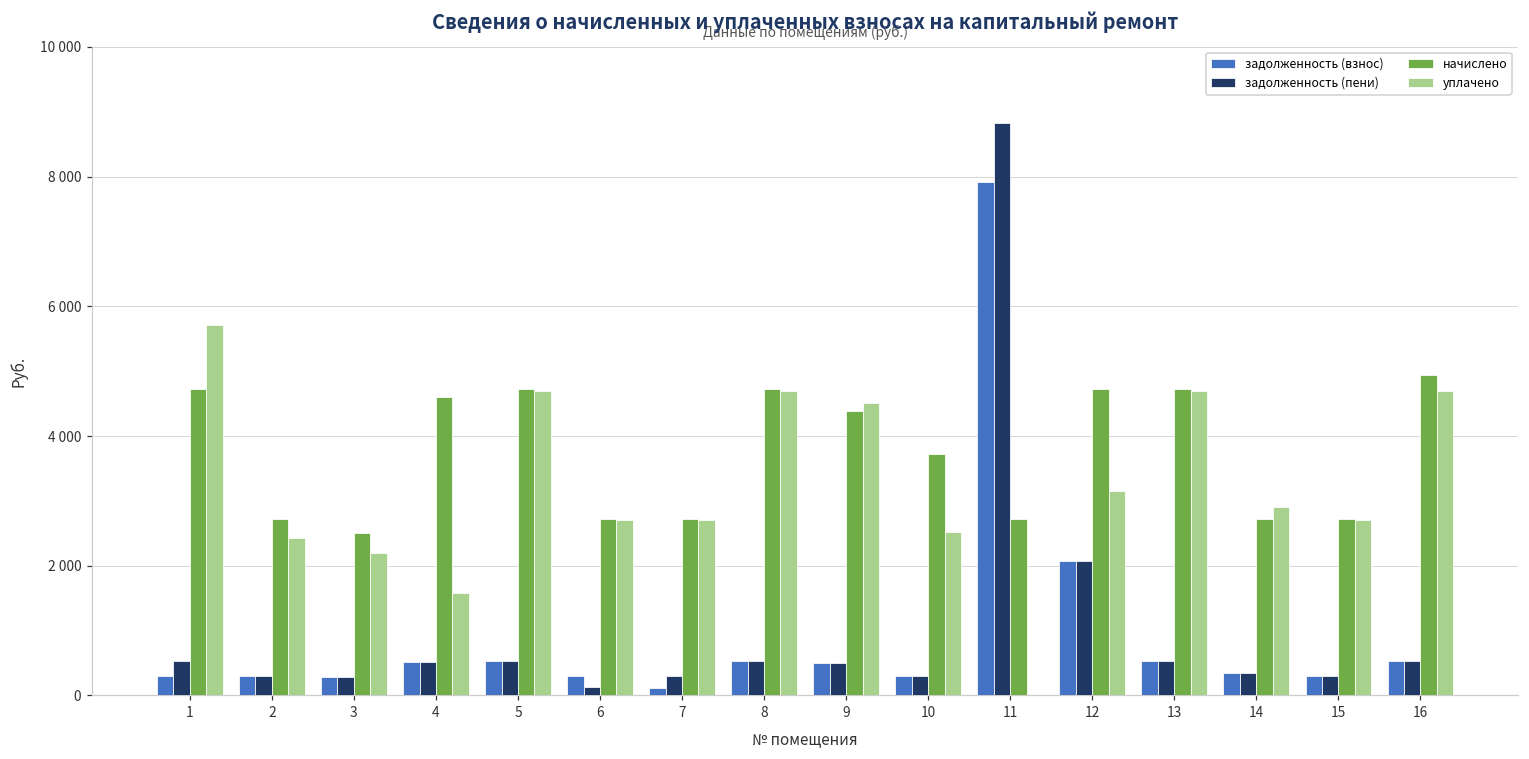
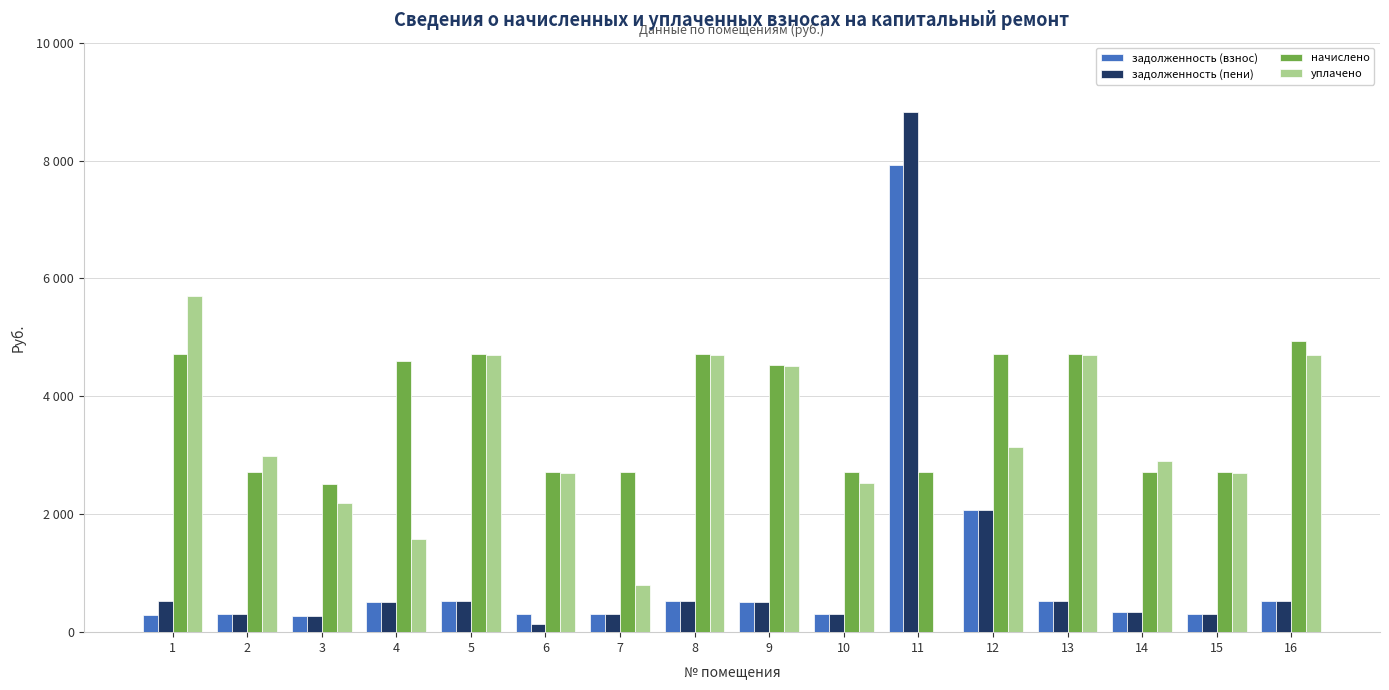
  {
    "задолженность (взнос)": {
      "1": 300,
      "2": 300,
      "3": 300,
      "4": 500,
      "5": 500,
      "6": 300,
-     "7": 100,
+     "7": 300,
      "8": 500,
      "9": 500,
      "10": 300,
      "11": 7900,
      "12": 2100,
      "13": 500,
      "14": 300,
      "15": 300,
      "16": 500
    },
    "задолженность (пени)": {
      "1": 500,
      "2": 300,
      "3": 300,
      "4": 500,
      "5": 500,
      "6": 100,
      "7": 300,
      "8": 500,
      "9": 500,
      "10": 300,
      "11": 8800,
      "12": 2100,
      "13": 500,
      "14": 300,
      "15": 300,
      "16": 500
    },
    "начислено": {
      "1": 4700,
      "2": 2700,
      "3": 2500,
      "4": 4600,
      "5": 4700,
      "6": 2700,
      "7": 2700,
      "8": 4700,
-     "9": 4400,
-     "10": 3700,
+     "9": 4500,
+     "10": 2700,
      "11": 2700,
      "12": 4700,
      "13": 4700,
      "14": 2700,
      "15": 2700,
      "16": 4900
    },
    "уплачено": {
      "1": 5700,
-     "2": 2400,
+     "2": 3000,
      "3": 2200,
      "4": 1600,
      "5": 4700,
      "6": 2700,
-     "7": 2700,
+     "7": 800,
      "8": 4700,
      "9": 4500,
      "10": 2500,
      "11": 0,
      "12": 3100,
      "13": 4700,
      "14": 2900,
      "15": 2700,
      "16": 4700
    }
  }
